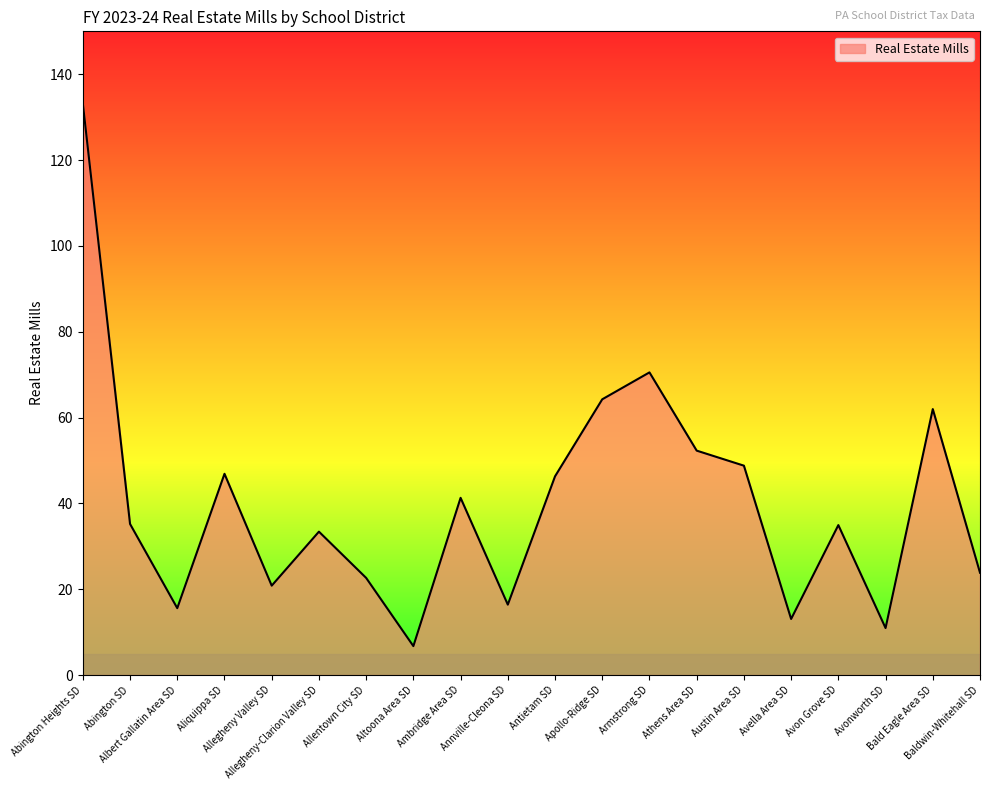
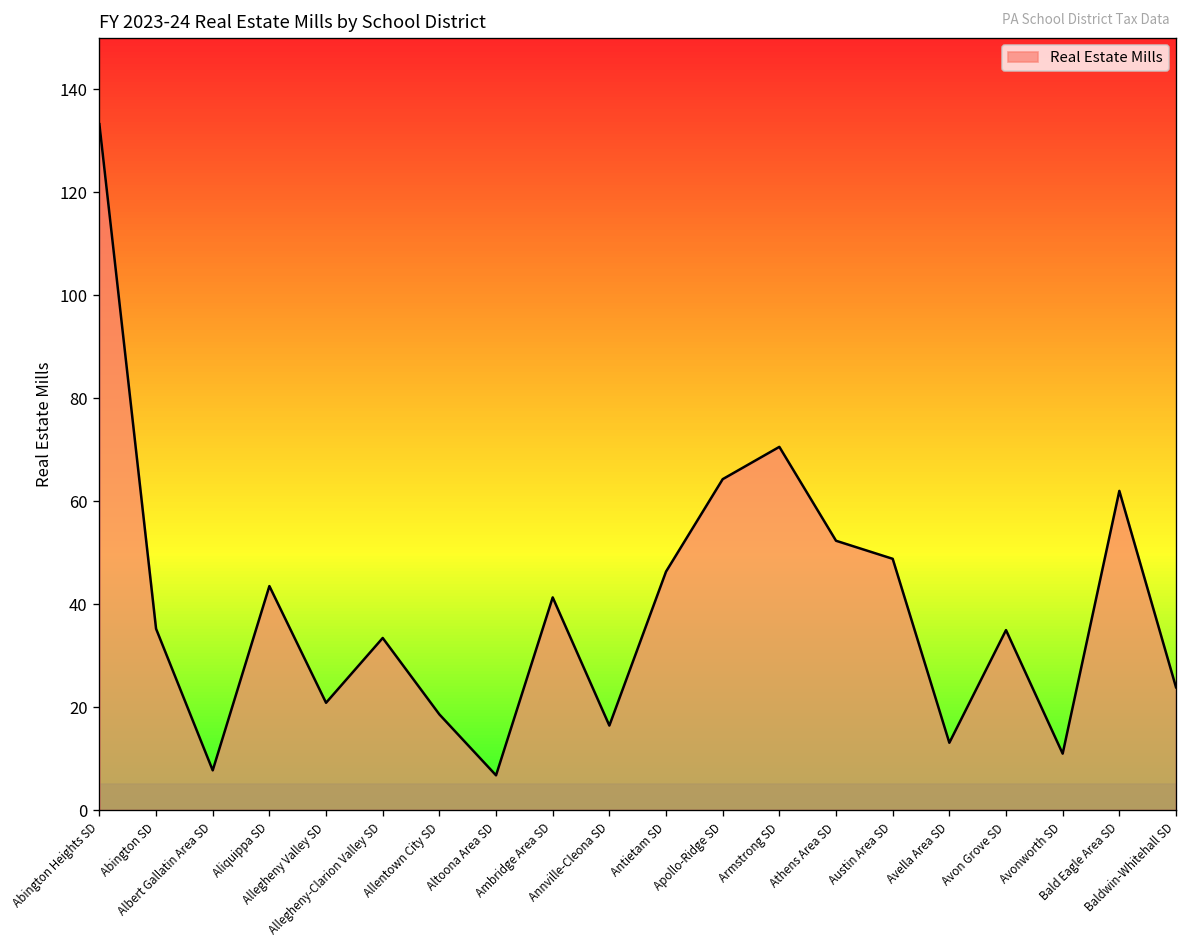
  {
    "Abington Heights SD": 133,
    "Abington SD": 35,
-   "Albert Gallatin Area SD": 16,
-   "Aliquippa SD": 47,
+   "Albert Gallatin Area SD": 8,
+   "Aliquippa SD": 44,
    "Allegheny Valley SD": 21,
    "Allegheny-Clarion Valley SD": 33,
-   "Allentown City SD": 23,
+   "Allentown City SD": 19,
    "Altoona Area SD": 7,
    "Ambridge Area SD": 41,
    "Annville-Cleona SD": 16,
    "Antietam SD": 46,
    "Apollo-Ridge SD": 64,
    "Armstrong SD": 71,
    "Athens Area SD": 52,
    "Austin Area SD": 49,
    "Avella Area SD": 13,
    "Avon Grove SD": 35,
    "Avonworth SD": 11,
    "Bald Eagle Area SD": 62,
    "Baldwin-Whitehall SD": 24
  }
